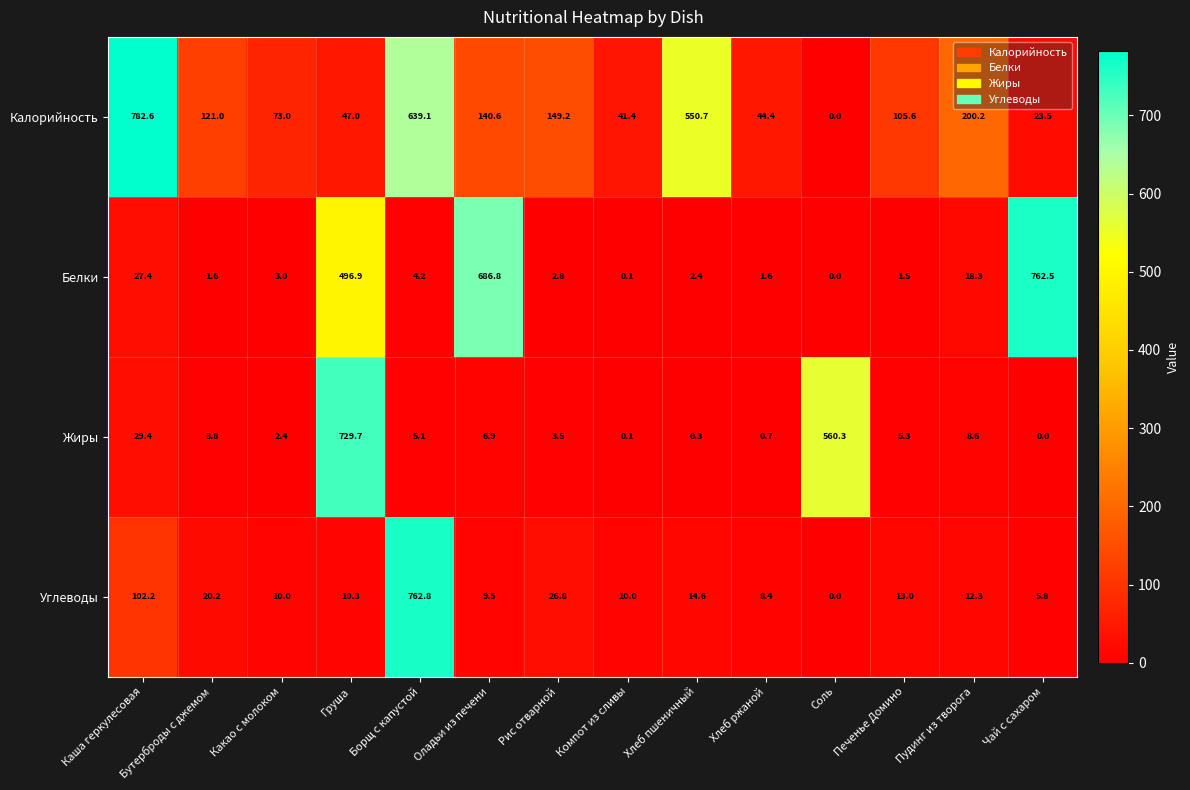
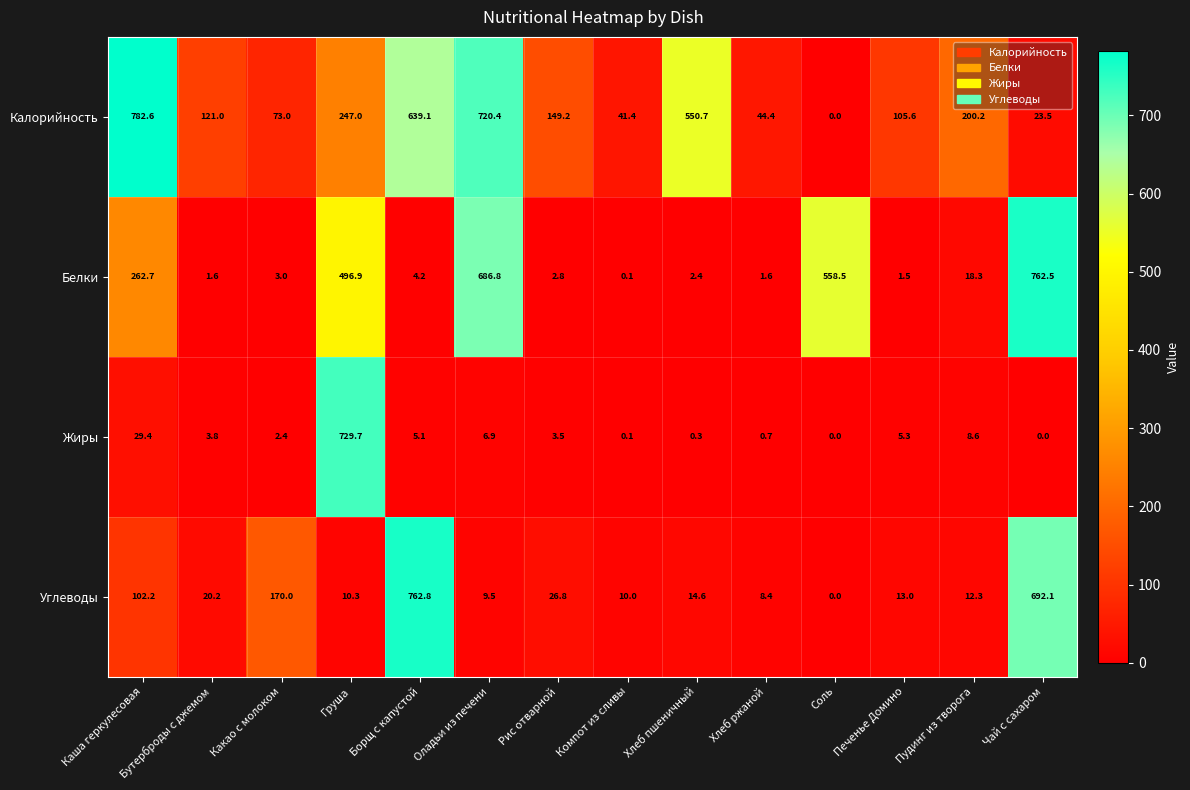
  {
    "Калорийность": {
      "Каша геркулесовая": 782.6,
      "Бутерброды с джемом": 121.0,
      "Какао с молоком": 73.0,
-     "Груша": 47.0,
+     "Груша": 247.0,
      "Борщ с капустой": 639.1,
-     "Оладьи из печени": 140.6,
+     "Оладьи из печени": 720.4,
      "Рис отварной": 149.2,
      "Компот из сливы": 41.4,
      "Хлеб пшеничный": 550.7,
      "Хлеб ржаной": 44.4,
      "Соль": 0.0,
      "Печенье Домино": 105.6,
      "Пудинг из творога": 200.2,
      "Чай с сахаром": 23.5
    },
    "Белки": {
-     "Каша геркулесовая": 27.4,
+     "Каша геркулесовая": 262.7,
      "Бутерброды с джемом": 1.6,
      "Какао с молоком": 3.0,
      "Груша": 496.9,
      "Борщ с капустой": 4.2,
      "Оладьи из печени": 686.8,
      "Рис отварной": 2.8,
      "Компот из сливы": 0.1,
      "Хлеб пшеничный": 2.4,
      "Хлеб ржаной": 1.6,
-     "Соль": 0.0,
+     "Соль": 558.5,
      "Печенье Домино": 1.5,
      "Пудинг из творога": 18.3,
      "Чай с сахаром": 762.5
    },
    "Жиры": {
      "Каша геркулесовая": 29.4,
      "Бутерброды с джемом": 3.8,
      "Какао с молоком": 2.4,
      "Груша": 729.7,
      "Борщ с капустой": 5.1,
      "Оладьи из печени": 6.9,
      "Рис отварной": 3.5,
      "Компот из сливы": 0.1,
      "Хлеб пшеничный": 0.3,
      "Хлеб ржаной": 0.7,
-     "Соль": 560.3,
+     "Соль": 0.0,
      "Печенье Домино": 5.3,
      "Пудинг из творога": 8.6,
      "Чай с сахаром": 0.0
    },
    "Углеводы": {
      "Каша геркулесовая": 102.2,
      "Бутерброды с джемом": 20.2,
-     "Какао с молоком": 10.0,
+     "Какао с молоком": 170.0,
      "Груша": 10.3,
      "Борщ с капустой": 762.8,
      "Оладьи из печени": 9.5,
      "Рис отварной": 26.8,
      "Компот из сливы": 10.0,
      "Хлеб пшеничный": 14.6,
      "Хлеб ржаной": 8.4,
      "Соль": 0.0,
      "Печенье Домино": 13.0,
      "Пудинг из творога": 12.3,
-     "Чай с сахаром": 5.8
+     "Чай с сахаром": 692.1
    }
  }
